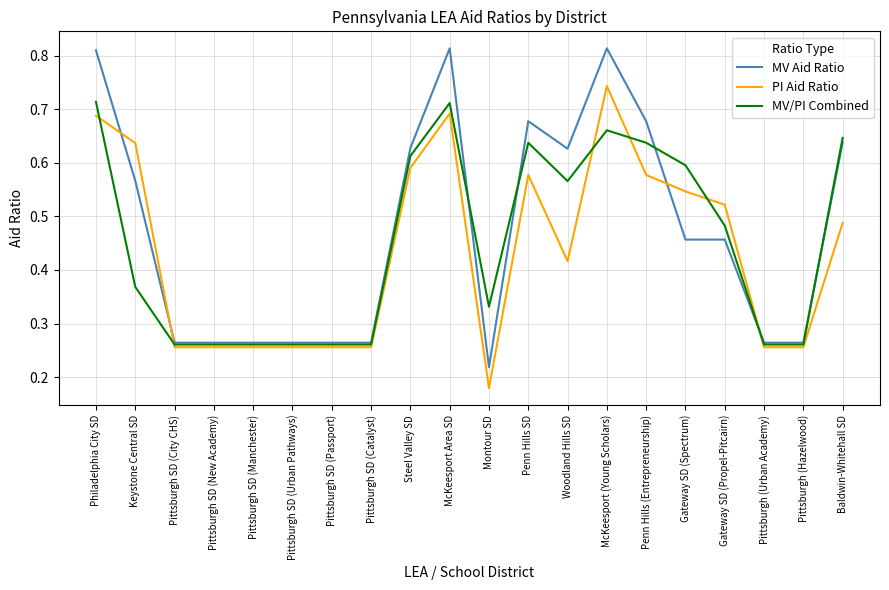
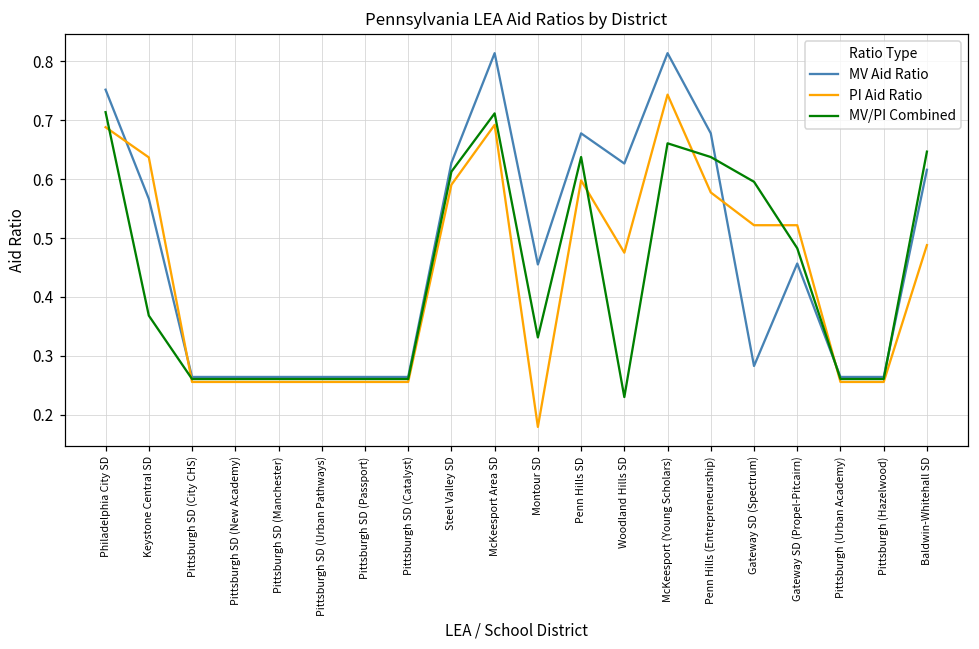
  {
    "MV Aid Ratio": {
-     "Philadelphia City SD": 0.81,
+     "Philadelphia City SD": 0.75,
      "Keystone Central SD": 0.57,
      "Steel Valley SD": 0.63,
      "McKeesport Area SD": 0.81,
-     "Montour SD": 0.22,
+     "Montour SD": 0.46,
      "Penn Hills SD": 0.68,
      "Woodland Hills SD": 0.63,
      "McKeesport (Young Scholars)": 0.81,
      "Penn Hills (Entrepreneurship)": 0.68,
-     "Gateway SD (Spectrum)": 0.46,
+     "Gateway SD (Spectrum)": 0.28,
      "Gateway SD (Propel-Pitcairn)": 0.46,
-     "Baldwin-Whitehall SD": 0.64
+     "Baldwin-Whitehall SD": 0.62
    },
    "PI Aid Ratio": {
      "Philadelphia City SD": 0.69,
      "Keystone Central SD": 0.64,
      "Pittsburgh SD (City CHS)": 0.26,
      "Pittsburgh SD (New Academy)": 0.26,
      "Pittsburgh SD (Manchester)": 0.26,
      "Pittsburgh SD (Urban Pathways)": 0.26,
      "Pittsburgh SD (Passport)": 0.26,
      "Pittsburgh SD (Catalyst)": 0.26,
      "Steel Valley SD": 0.59,
      "McKeesport Area SD": 0.69,
      "Montour SD": 0.18,
-     "Penn Hills SD": 0.58,
-     "Woodland Hills SD": 0.42,
+     "Penn Hills SD": 0.60,
+     "Woodland Hills SD": 0.48,
      "McKeesport (Young Scholars)": 0.74,
      "Penn Hills (Entrepreneurship)": 0.58,
-     "Gateway SD (Spectrum)": 0.55,
+     "Gateway SD (Spectrum)": 0.52,
      "Gateway SD (Propel-Pitcairn)": 0.52,
      "Pittsburgh (Urban Academy)": 0.26,
      "Pittsburgh (Hazelwood)": 0.26,
      "Baldwin-Whitehall SD": 0.49
    },
    "MV/PI Combined": {
      "Philadelphia City SD": 0.71,
      "Keystone Central SD": 0.37,
      "Steel Valley SD": 0.61,
      "McKeesport Area SD": 0.71,
      "Montour SD": 0.33,
      "Penn Hills SD": 0.64,
-     "Woodland Hills SD": 0.57,
+     "Woodland Hills SD": 0.23,
      "McKeesport (Young Scholars)": 0.66,
      "Penn Hills (Entrepreneurship)": 0.64,
      "Gateway SD (Spectrum)": 0.60,
      "Gateway SD (Propel-Pitcairn)": 0.48,
      "Baldwin-Whitehall SD": 0.65
    }
  }
